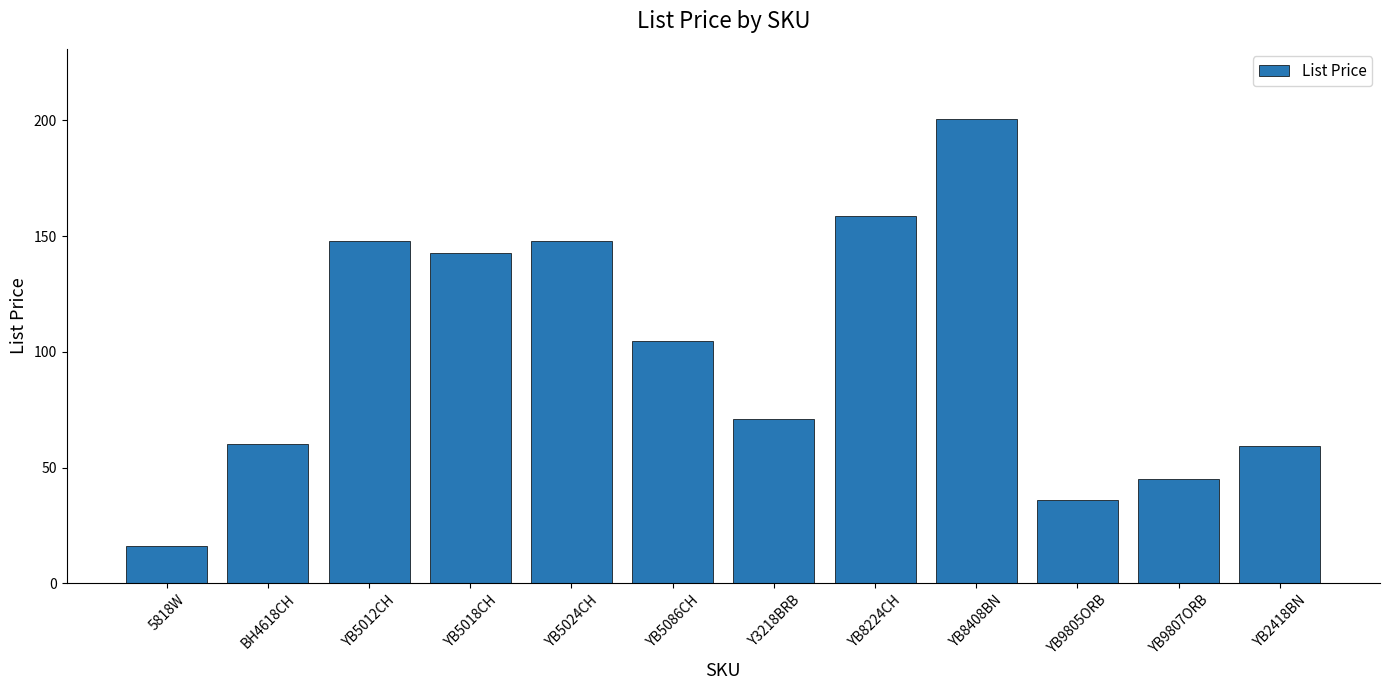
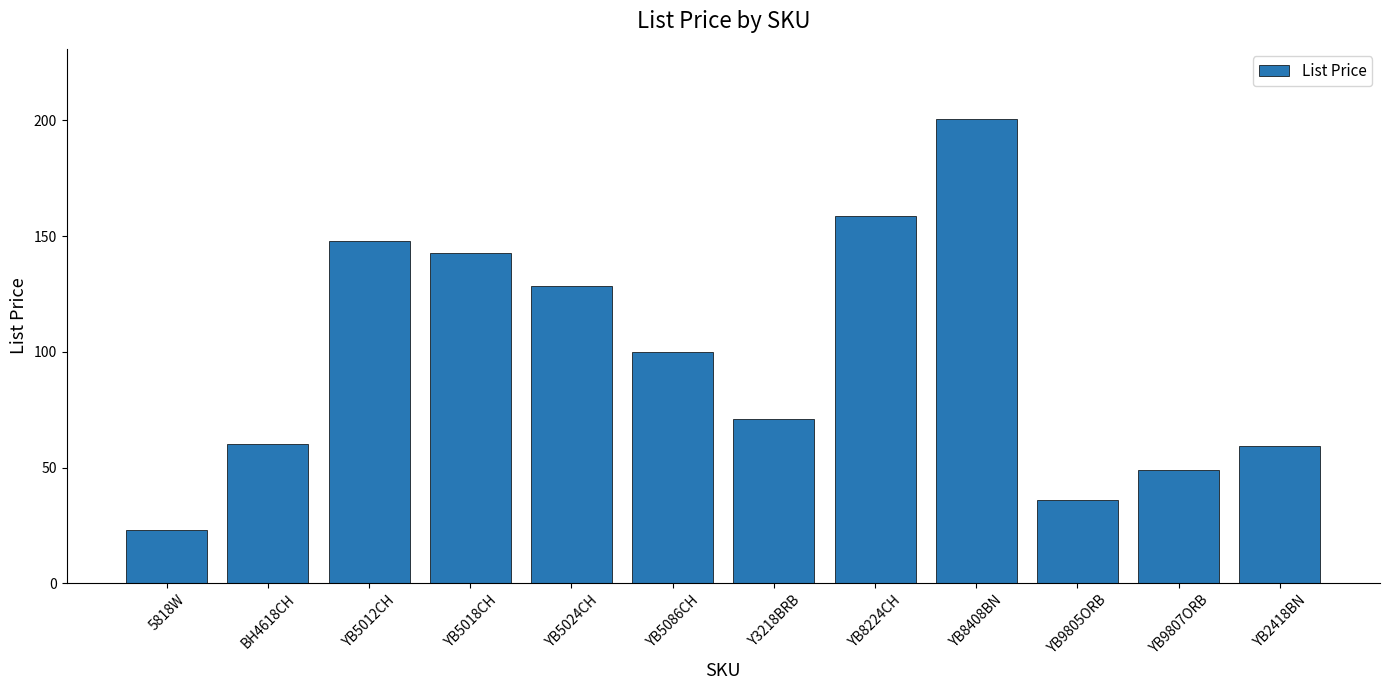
  {
-   "5818W": 16,
+   "5818W": 23,
    "BH4618CH": 60,
    "YB5012CH": 148,
    "YB5018CH": 143,
-   "YB5024CH": 148,
-   "YB5086CH": 105,
+   "YB5024CH": 128,
+   "YB5086CH": 100,
    "Y3218BRB": 71,
    "YB8224CH": 159,
    "YB8408BN": 201,
    "YB9805ORB": 36,
-   "YB9807ORB": 45,
+   "YB9807ORB": 49,
    "YB2418BN": 60
  }
